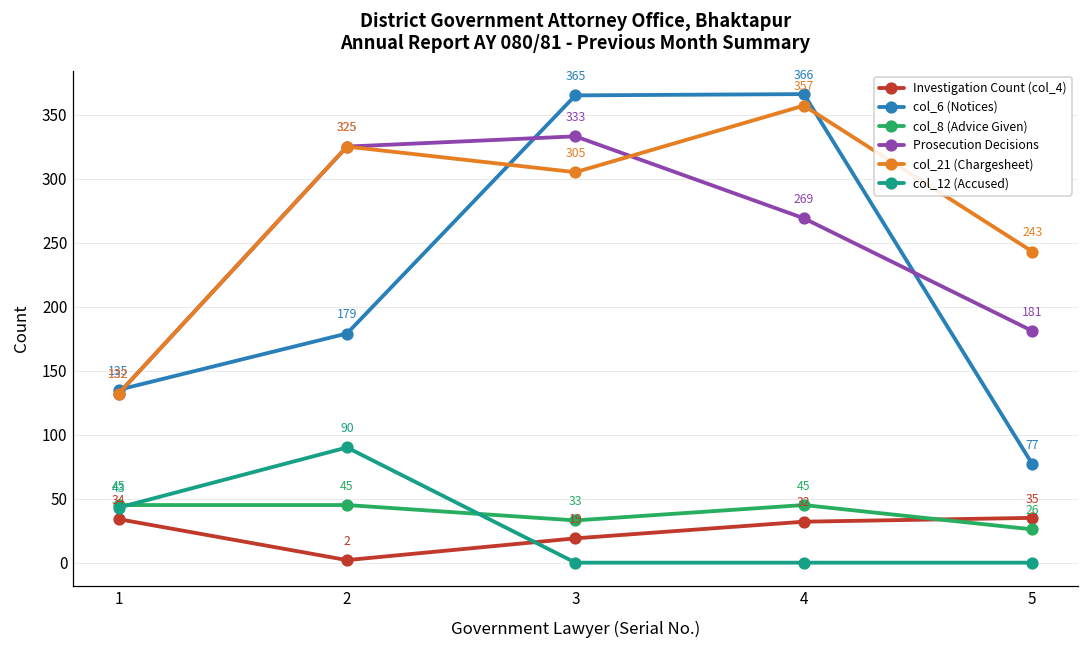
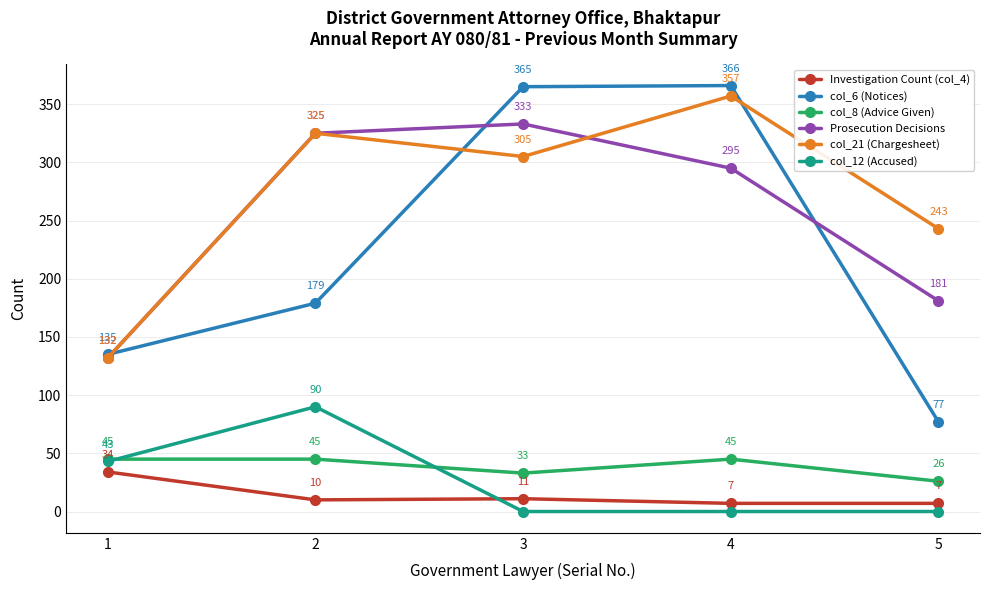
  {
    "Investigation Count (col_4)": {
-     "2": 2,
-     "3": 19,
-     "4": 32,
-     "5": 35
+     "2": 10,
+     "3": 11,
+     "4": 7,
+     "5": 7
    },
    "col_6 (Notices)": {
      "2": 179,
      "3": 365,
      "4": 366,
      "5": 77
    },
    "Prosecution Decisions": {
      "3": 333,
-     "4": 269,
+     "4": 295,
      "5": 181
    },
    "col_21 (Chargesheet)": {
      "3": 305,
      "5": 243
    }
  }
